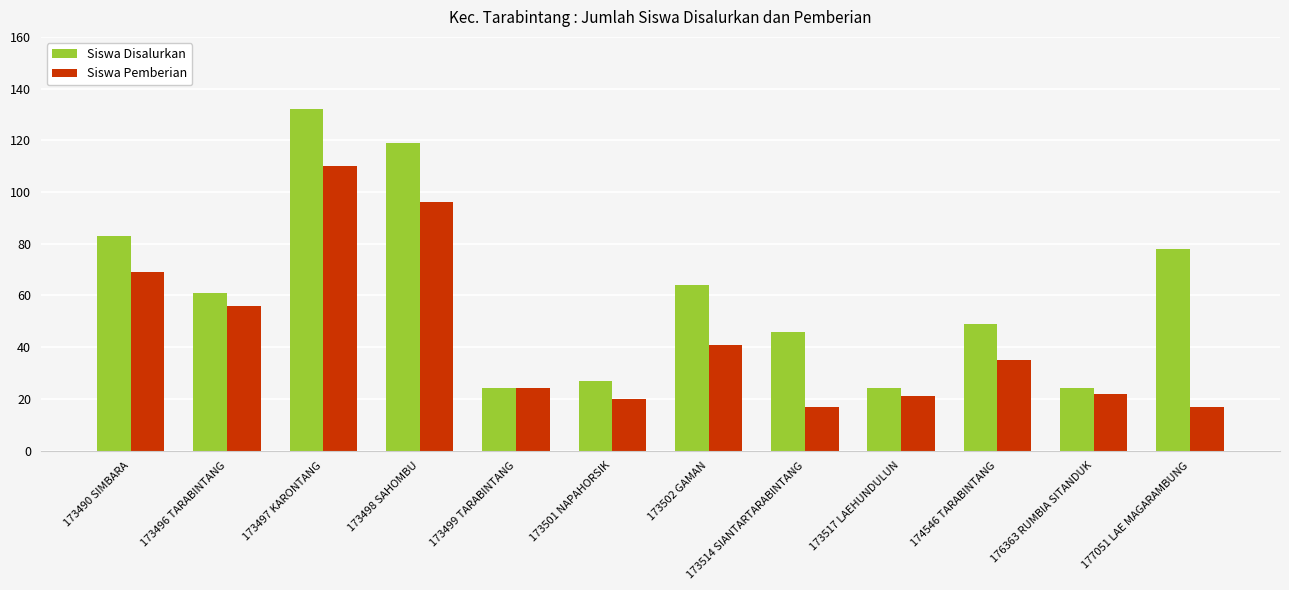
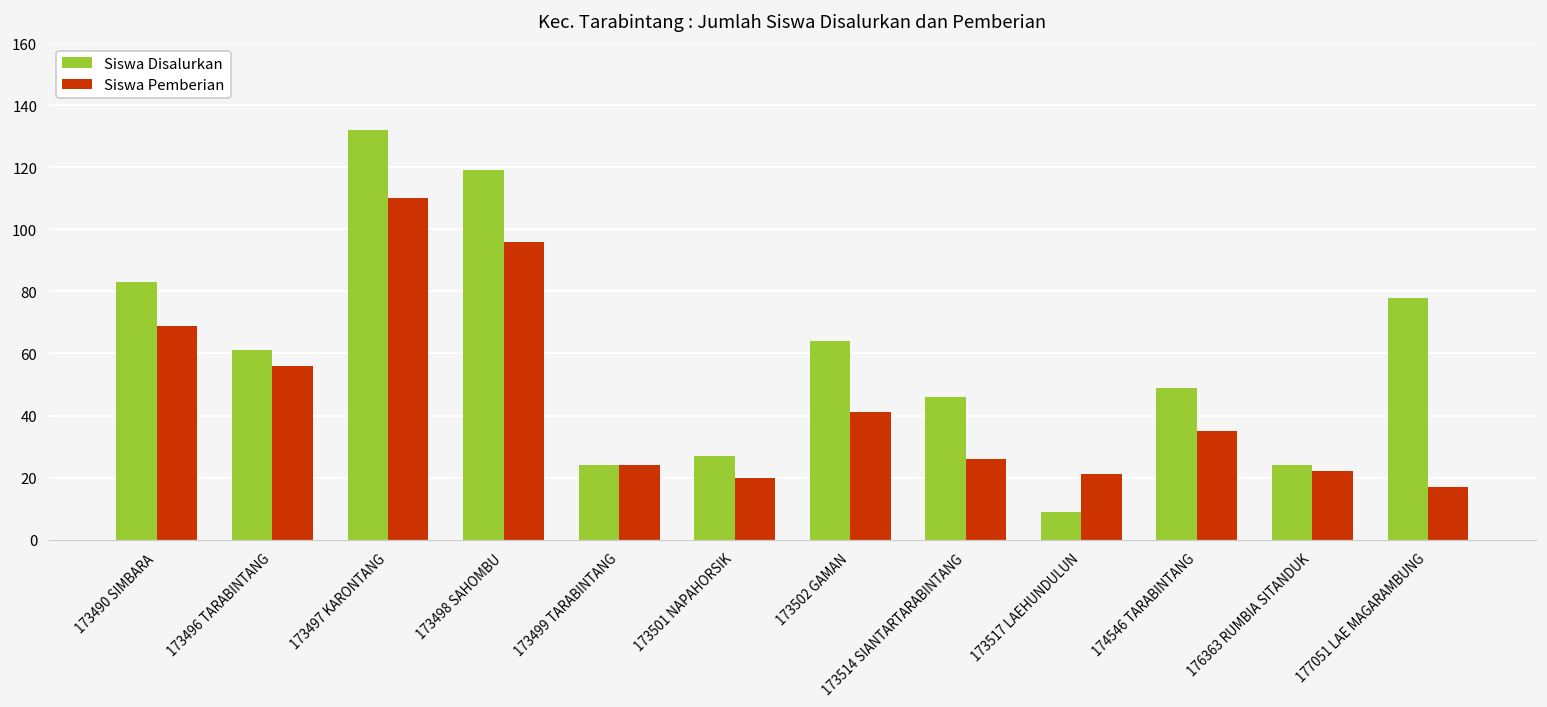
  {
    "Siswa Disalurkan": {
      "173490 SIMBARA": 83,
      "173496 TARABINTANG": 61,
      "173497 KARONTANG": 132,
      "173498 SAHOMBU": 119,
      "173499 TARABINTANG": 24,
      "173501 NAPAHORSIK": 27,
      "173502 GAMAN": 64,
      "173514 SIANTARTARABINTANG": 46,
-     "173517 LAEHUNDULUN": 24,
+     "173517 LAEHUNDULUN": 9,
      "174546 TARABINTANG": 49,
      "176363 RUMBIA SITANDUK": 24,
      "177051 LAE MAGARAMBUNG": 78
    },
    "Siswa Pemberian": {
      "173490 SIMBARA": 69,
      "173496 TARABINTANG": 56,
      "173497 KARONTANG": 110,
      "173498 SAHOMBU": 96,
      "173499 TARABINTANG": 24,
      "173501 NAPAHORSIK": 20,
      "173502 GAMAN": 41,
-     "173514 SIANTARTARABINTANG": 17,
+     "173514 SIANTARTARABINTANG": 26,
      "173517 LAEHUNDULUN": 21,
      "174546 TARABINTANG": 35,
      "176363 RUMBIA SITANDUK": 22,
      "177051 LAE MAGARAMBUNG": 17
    }
  }
